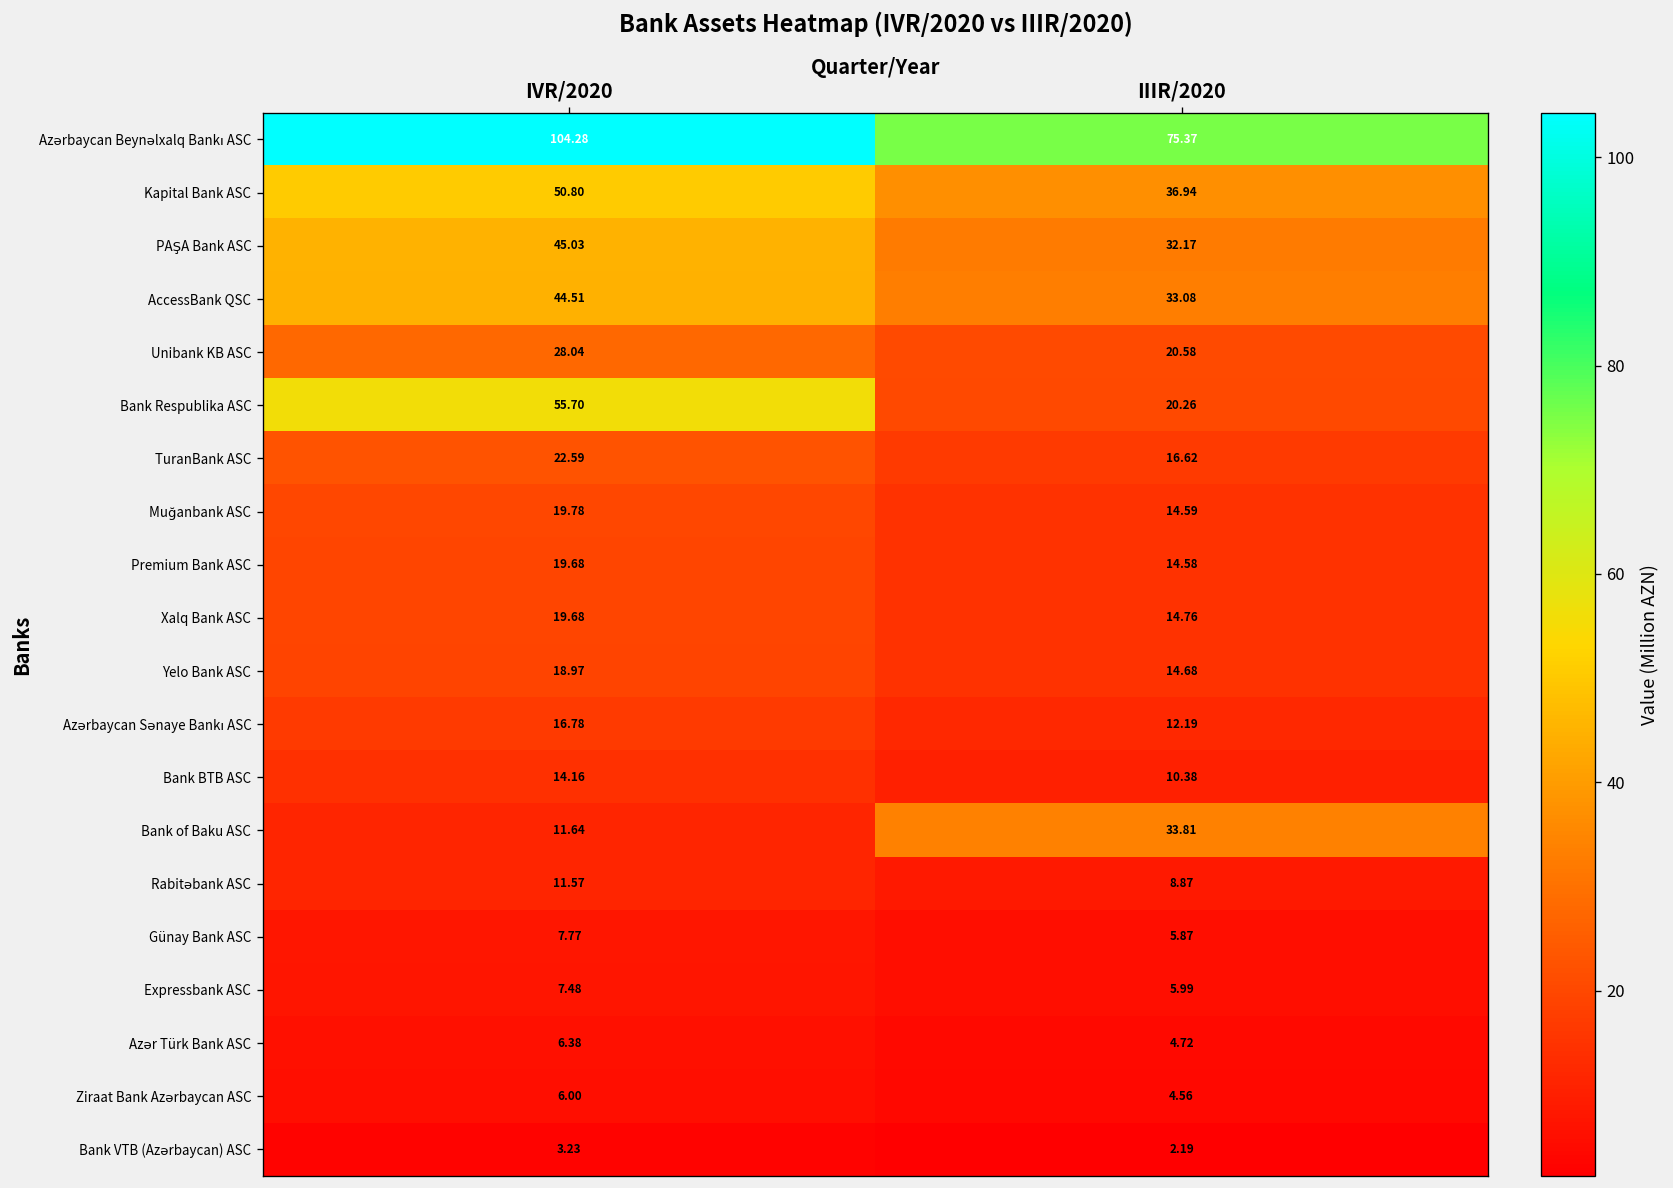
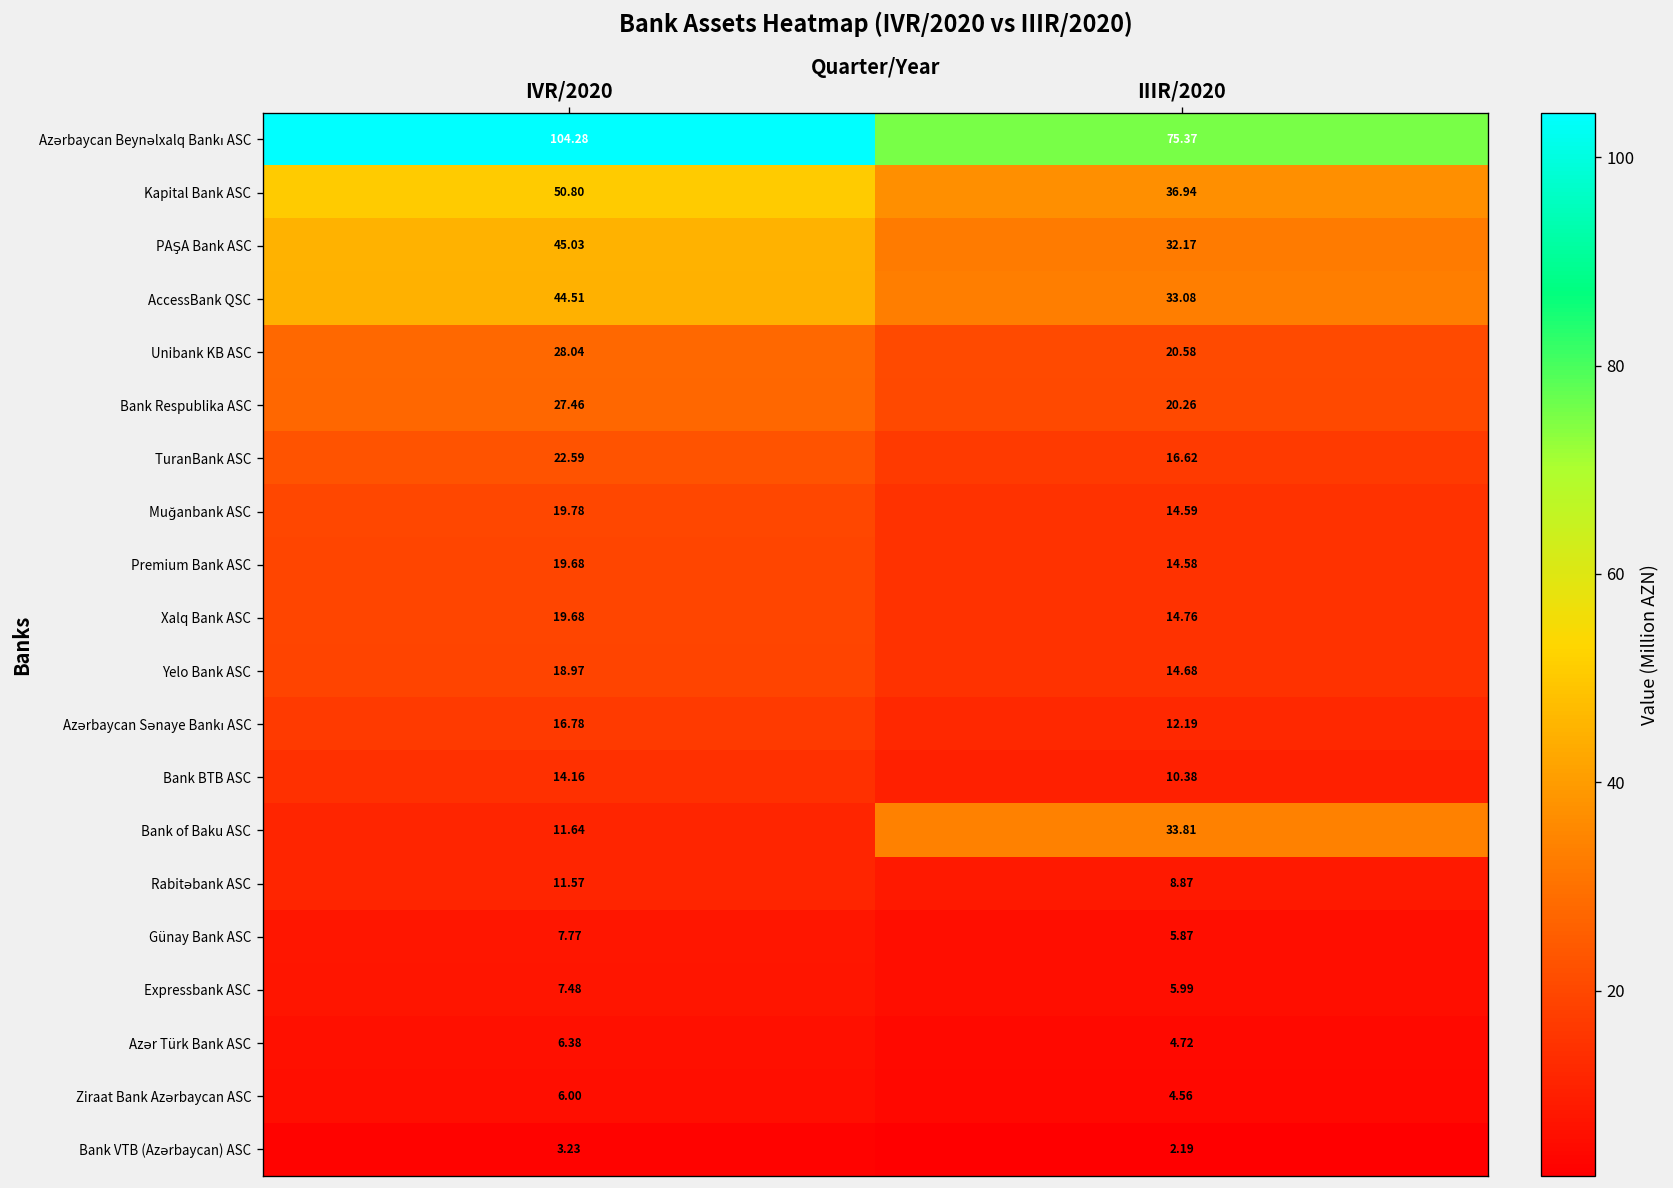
  {
    "Azərbaycan Beynəlxalq Bankı ASC": {
      "IVR/2020": 104.28,
      "IIIR/2020": 75.37
    },
    "Kapital Bank ASC": {
      "IVR/2020": 50.80,
      "IIIR/2020": 36.94
    },
    "PAŞA Bank ASC": {
      "IVR/2020": 45.03,
      "IIIR/2020": 32.17
    },
    "AccessBank QSC": {
      "IVR/2020": 44.51,
      "IIIR/2020": 33.08
    },
    "Unibank KB ASC": {
      "IVR/2020": 28.04,
      "IIIR/2020": 20.58
    },
    "Bank Respublika ASC": {
-     "IVR/2020": 55.70,
+     "IVR/2020": 27.46,
      "IIIR/2020": 20.26
    },
    "TuranBank ASC": {
      "IVR/2020": 22.59,
      "IIIR/2020": 16.62
    },
    "Muğanbank ASC": {
      "IVR/2020": 19.78,
      "IIIR/2020": 14.59
    },
    "Premium Bank ASC": {
      "IVR/2020": 19.68,
      "IIIR/2020": 14.58
    },
    "Xalq Bank ASC": {
      "IVR/2020": 19.68,
      "IIIR/2020": 14.76
    },
    "Yelo Bank ASC": {
      "IVR/2020": 18.97,
      "IIIR/2020": 14.68
    },
    "Azərbaycan Sənaye Bankı ASC": {
      "IVR/2020": 16.78,
      "IIIR/2020": 12.19
    },
    "Bank BTB ASC": {
      "IVR/2020": 14.16,
      "IIIR/2020": 10.38
    },
    "Bank of Baku ASC": {
      "IVR/2020": 11.64,
      "IIIR/2020": 33.81
    },
    "Rabitəbank ASC": {
      "IVR/2020": 11.57,
      "IIIR/2020": 8.87
    },
    "Günay Bank ASC": {
      "IVR/2020": 7.77,
      "IIIR/2020": 5.87
    },
    "Expressbank ASC": {
      "IVR/2020": 7.48,
      "IIIR/2020": 5.99
    },
    "Azər Türk Bank ASC": {
      "IVR/2020": 6.38,
      "IIIR/2020": 4.72
    },
    "Ziraat Bank Azərbaycan ASC": {
      "IVR/2020": 6.00,
      "IIIR/2020": 4.56
    },
    "Bank VTB (Azərbaycan) ASC": {
      "IVR/2020": 3.23,
      "IIIR/2020": 2.19
    }
  }
